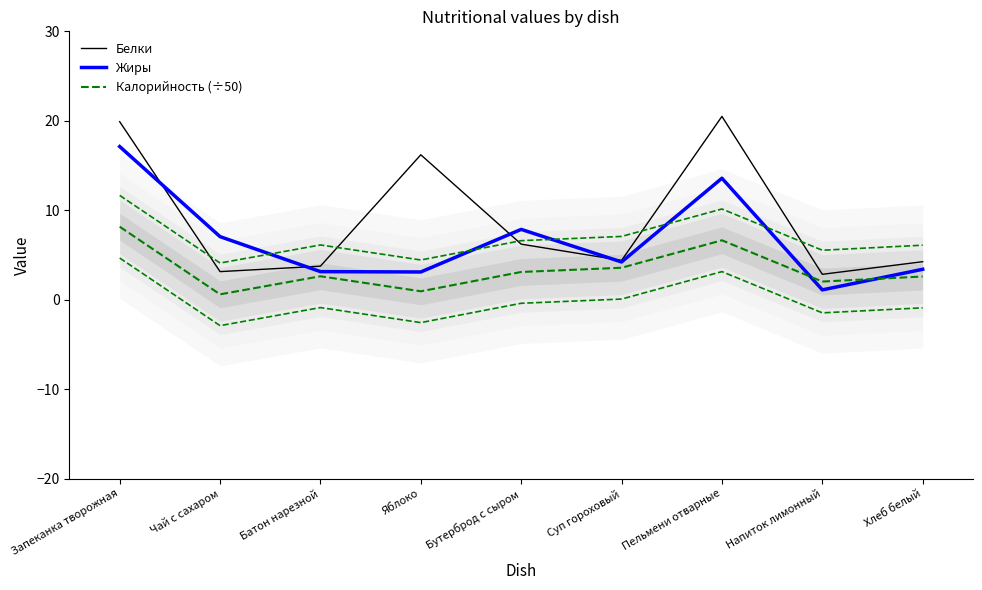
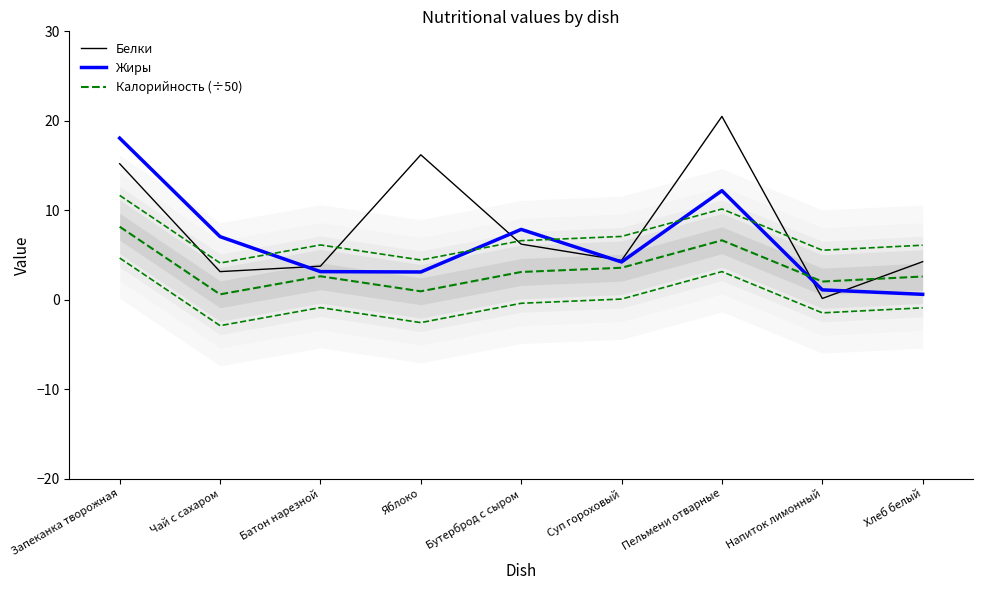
  {
    "Белки": {
-     "Запеканка творожная": 20,
+     "Запеканка творожная": 15,
      "Чай с сахаром": 3,
      "Батон нарезной": 4,
      "Яблоко": 16,
      "Пельмени отварные": 20,
-     "Напиток лимонный": 3
+     "Напиток лимонный": 0
    },
    "Жиры": {
-     "Запеканка творожная": 17,
+     "Запеканка творожная": 18,
      "Чай с сахаром": 7,
      "Батон нарезной": 3,
      "Яблоко": 3,
-     "Пельмени отварные": 14,
+     "Пельмени отварные": 12,
      "Напиток лимонный": 1,
-     "Хлеб белый": 3
+     "Хлеб белый": 1
    }
  }
